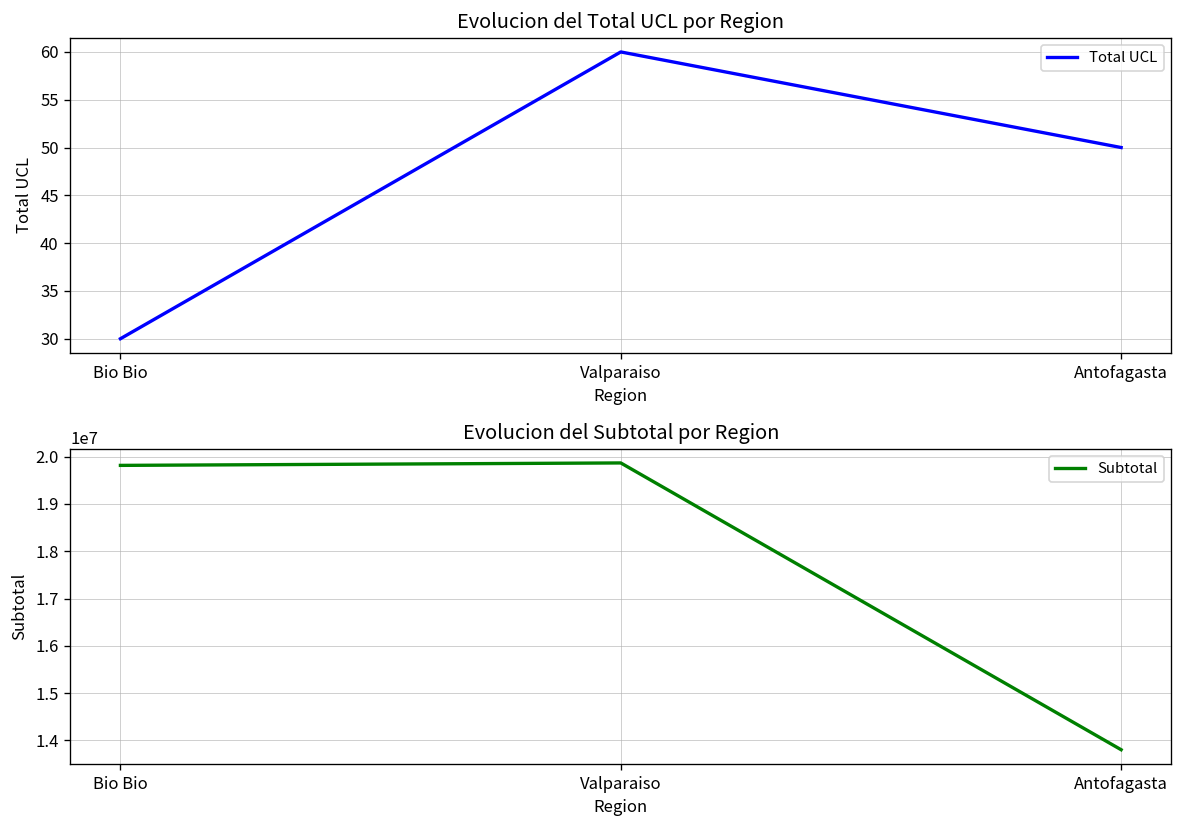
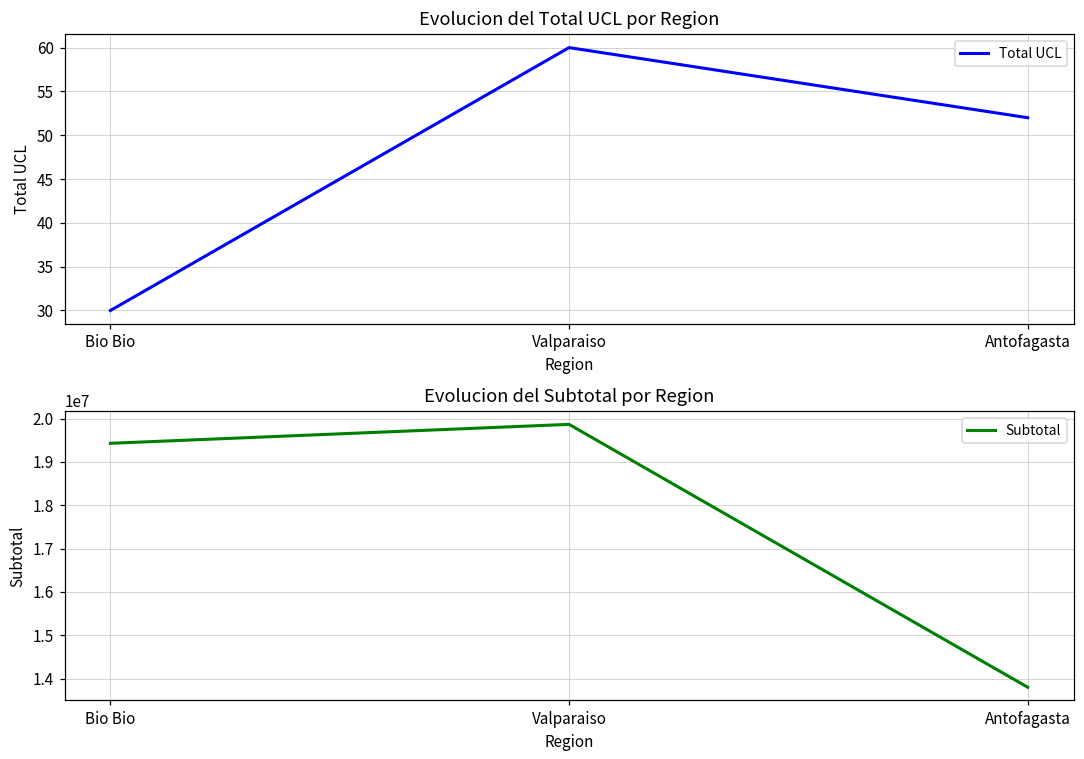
  {
    "Evolucion del Total UCL por Region": {
      "Bio Bio": 30,
      "Valparaiso": 60,
-     "Antofagasta": 50
+     "Antofagasta": 52
    },
    "Evolucion del Subtotal por Region": {
-     "Bio Bio": 19800000,
+     "Bio Bio": 19400000,
      "Valparaiso": 19900000,
      "Antofagasta": 13800000
    }
  }
